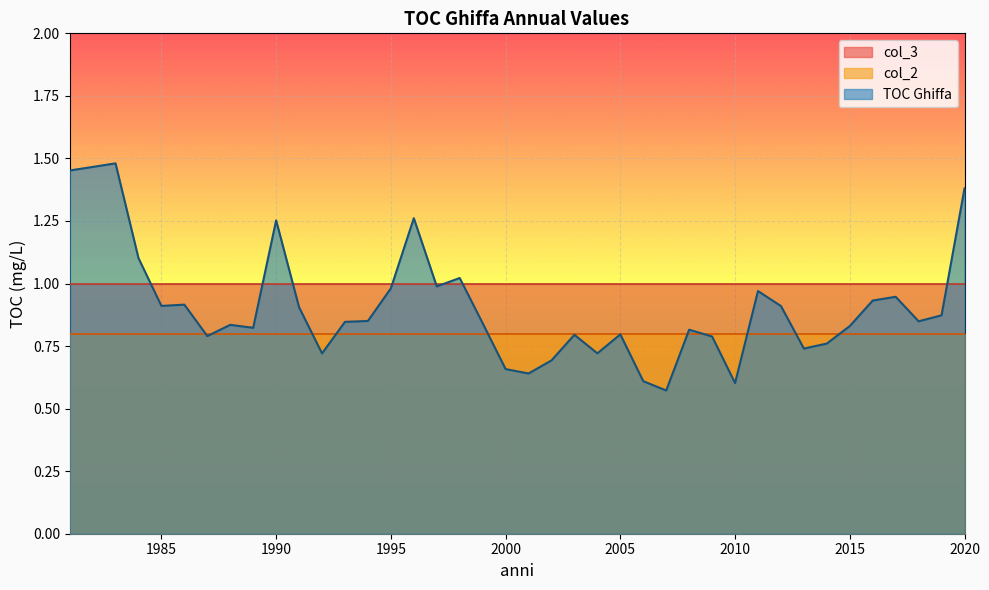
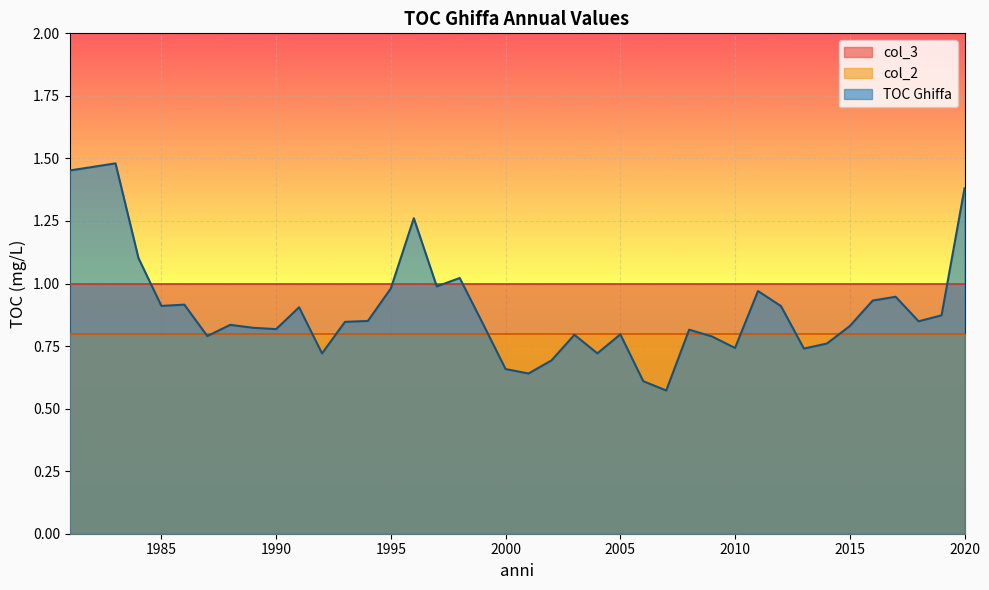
  {
    "col_3": {
      "1985": 1.00,
      "1990": 1.00,
      "1995": 1.00,
      "2000": 1.00,
      "2005": 1.00,
      "2010": 1.00,
      "2015": 1.00,
      "2020": 1.00
    },
    "col_2": {
      "1985": 0.80,
      "1990": 0.80,
      "1995": 0.80,
      "2000": 0.80,
      "2010": 0.80,
      "2015": 0.80,
      "2020": 0.80
    },
    "TOC Ghiffa": {
      "1985": 0.91,
-     "1990": 1.25,
+     "1990": 0.82,
      "1995": 0.98,
      "2000": 0.66,
-     "2010": 0.60,
+     "2010": 0.74,
      "2015": 0.83,
      "2020": 1.38
    }
  }
